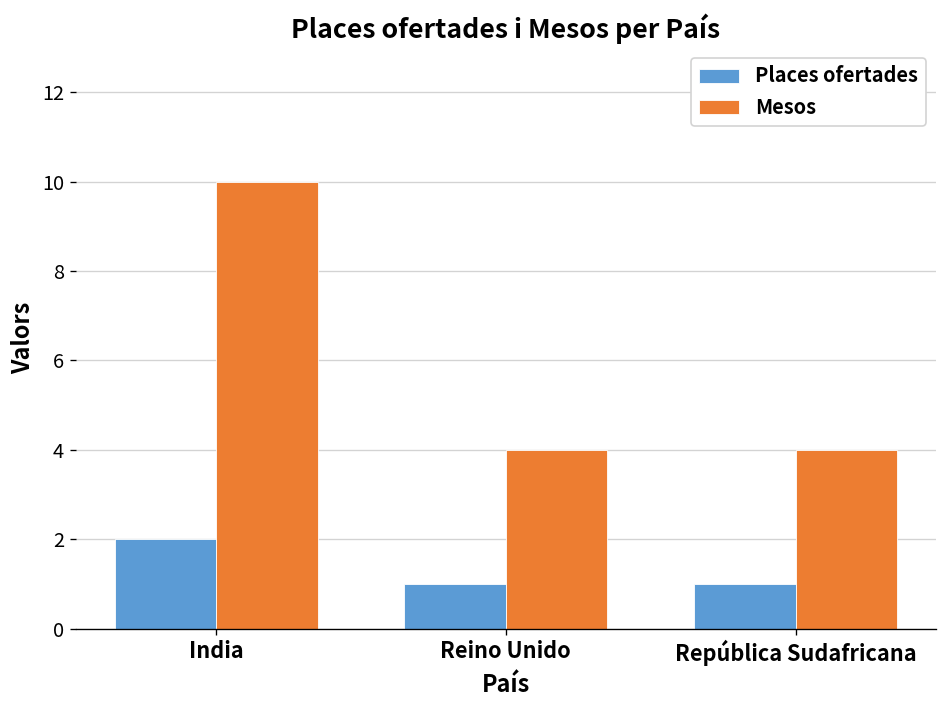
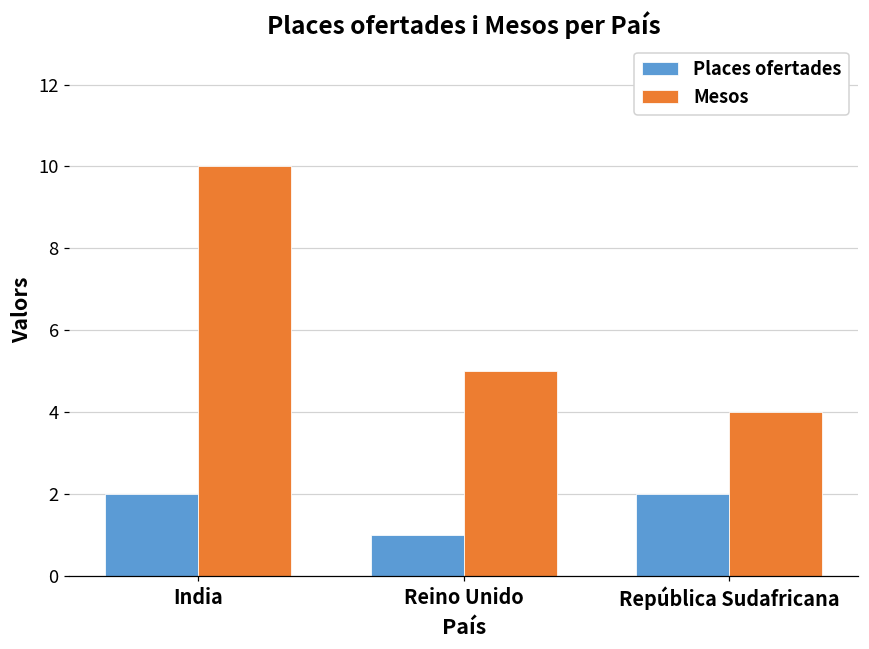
  {
    "Places ofertades": {
      "India": 2,
      "Reino Unido": 1,
-     "República Sudafricana": 1
+     "República Sudafricana": 2
    },
    "Mesos": {
      "India": 10,
-     "Reino Unido": 4,
+     "Reino Unido": 5,
      "República Sudafricana": 4
    }
  }
